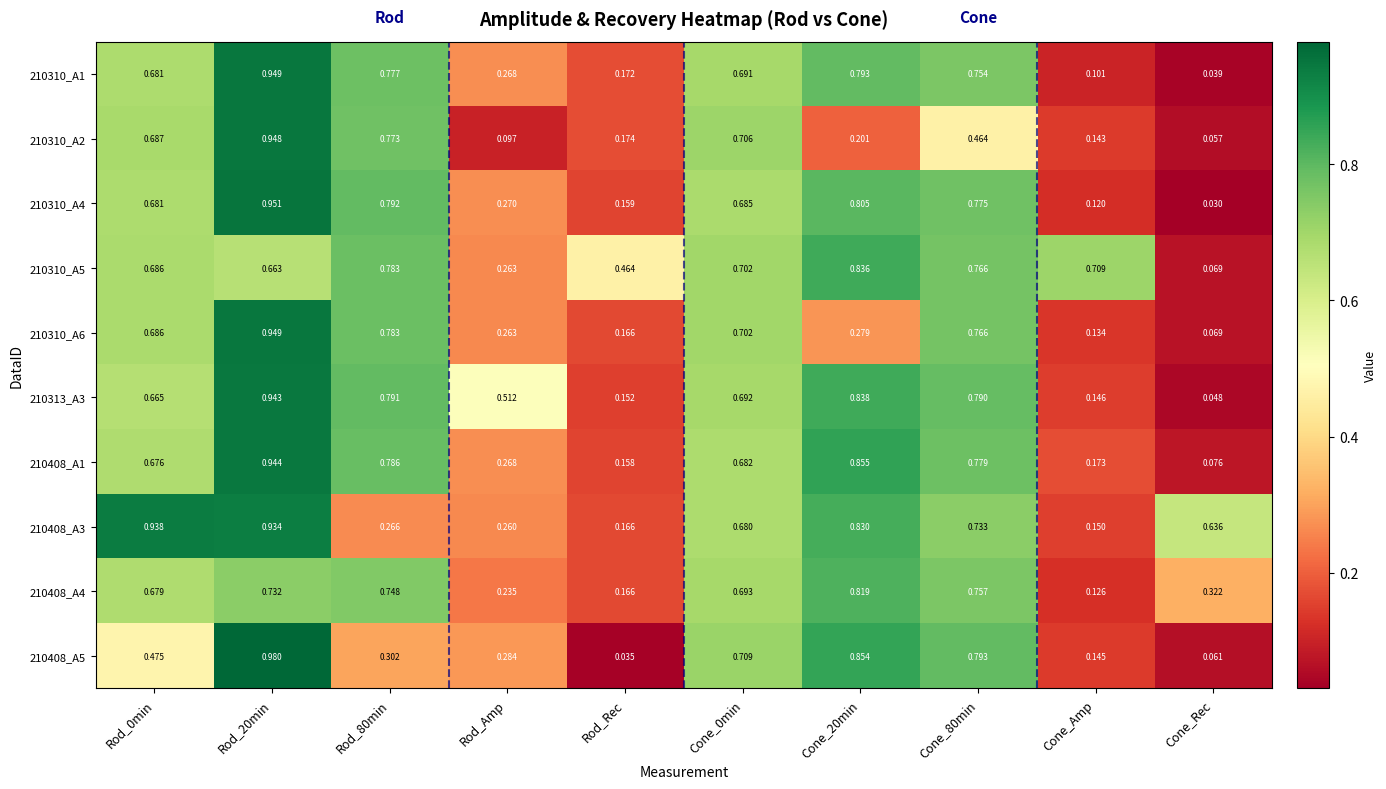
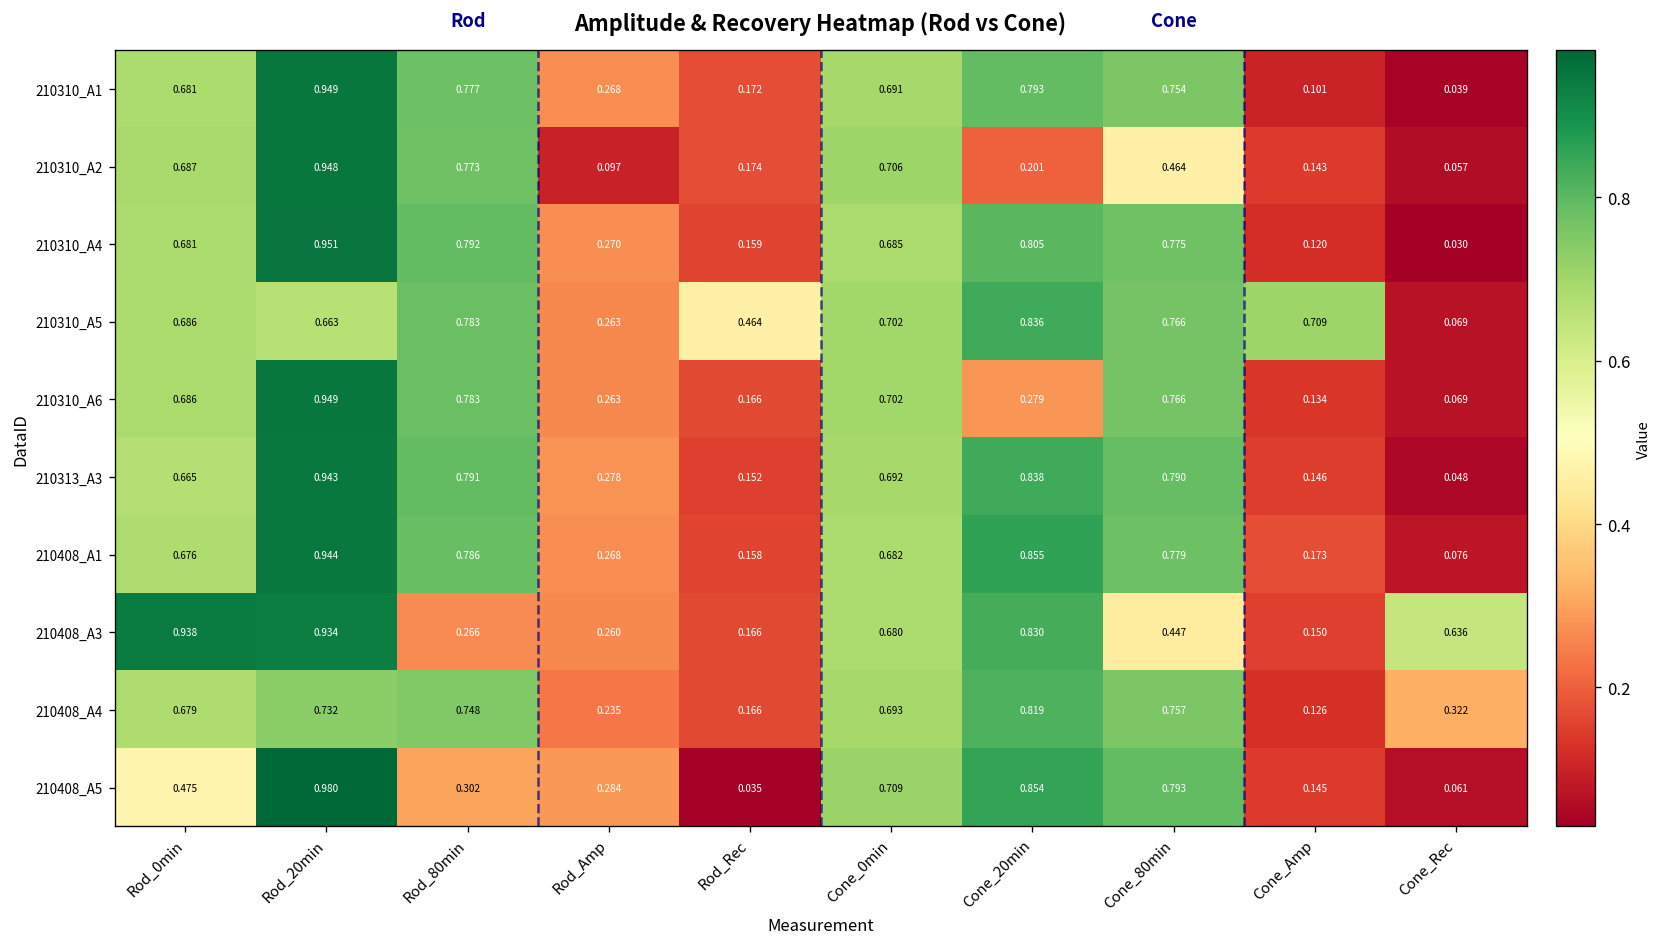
  {
    "210310_A1": {
      "Rod_0min": 0.681,
      "Rod_20min": 0.949,
      "Rod_80min": 0.777,
      "Rod_Amp": 0.268,
      "Rod_Rec": 0.172,
      "Cone_0min": 0.691,
      "Cone_20min": 0.793,
      "Cone_80min": 0.754,
      "Cone_Amp": 0.101,
      "Cone_Rec": 0.039
    },
    "210310_A2": {
      "Rod_0min": 0.687,
      "Rod_20min": 0.948,
      "Rod_80min": 0.773,
      "Rod_Amp": 0.097,
      "Rod_Rec": 0.174,
      "Cone_0min": 0.706,
      "Cone_20min": 0.201,
      "Cone_80min": 0.464,
      "Cone_Amp": 0.143,
      "Cone_Rec": 0.057
    },
    "210310_A4": {
      "Rod_0min": 0.681,
      "Rod_20min": 0.951,
      "Rod_80min": 0.792,
      "Rod_Amp": 0.270,
      "Rod_Rec": 0.159,
      "Cone_0min": 0.685,
      "Cone_20min": 0.805,
      "Cone_80min": 0.775,
      "Cone_Amp": 0.120,
      "Cone_Rec": 0.030
    },
    "210310_A5": {
      "Rod_0min": 0.686,
      "Rod_20min": 0.663,
      "Rod_80min": 0.783,
      "Rod_Amp": 0.263,
      "Rod_Rec": 0.464,
      "Cone_0min": 0.702,
      "Cone_20min": 0.836,
      "Cone_80min": 0.766,
      "Cone_Amp": 0.709,
      "Cone_Rec": 0.069
    },
    "210310_A6": {
      "Rod_0min": 0.686,
      "Rod_20min": 0.949,
      "Rod_80min": 0.783,
      "Rod_Amp": 0.263,
      "Rod_Rec": 0.166,
      "Cone_0min": 0.702,
      "Cone_20min": 0.279,
      "Cone_80min": 0.766,
      "Cone_Amp": 0.134,
      "Cone_Rec": 0.069
    },
    "210313_A3": {
      "Rod_0min": 0.665,
      "Rod_20min": 0.943,
      "Rod_80min": 0.791,
-     "Rod_Amp": 0.512,
+     "Rod_Amp": 0.278,
      "Rod_Rec": 0.152,
      "Cone_0min": 0.692,
      "Cone_20min": 0.838,
      "Cone_80min": 0.790,
      "Cone_Amp": 0.146,
      "Cone_Rec": 0.048
    },
    "210408_A1": {
      "Rod_0min": 0.676,
      "Rod_20min": 0.944,
      "Rod_80min": 0.786,
      "Rod_Amp": 0.268,
      "Rod_Rec": 0.158,
      "Cone_0min": 0.682,
      "Cone_20min": 0.855,
      "Cone_80min": 0.779,
      "Cone_Amp": 0.173,
      "Cone_Rec": 0.076
    },
    "210408_A3": {
      "Rod_0min": 0.938,
      "Rod_20min": 0.934,
      "Rod_80min": 0.266,
      "Rod_Amp": 0.260,
      "Rod_Rec": 0.166,
      "Cone_0min": 0.680,
      "Cone_20min": 0.830,
-     "Cone_80min": 0.733,
+     "Cone_80min": 0.447,
      "Cone_Amp": 0.150,
      "Cone_Rec": 0.636
    },
    "210408_A4": {
      "Rod_0min": 0.679,
      "Rod_20min": 0.732,
      "Rod_80min": 0.748,
      "Rod_Amp": 0.235,
      "Rod_Rec": 0.166,
      "Cone_0min": 0.693,
      "Cone_20min": 0.819,
      "Cone_80min": 0.757,
      "Cone_Amp": 0.126,
      "Cone_Rec": 0.322
    },
    "210408_A5": {
      "Rod_0min": 0.475,
      "Rod_20min": 0.980,
      "Rod_80min": 0.302,
      "Rod_Amp": 0.284,
      "Rod_Rec": 0.035,
      "Cone_0min": 0.709,
      "Cone_20min": 0.854,
      "Cone_80min": 0.793,
      "Cone_Amp": 0.145,
      "Cone_Rec": 0.061
    }
  }
